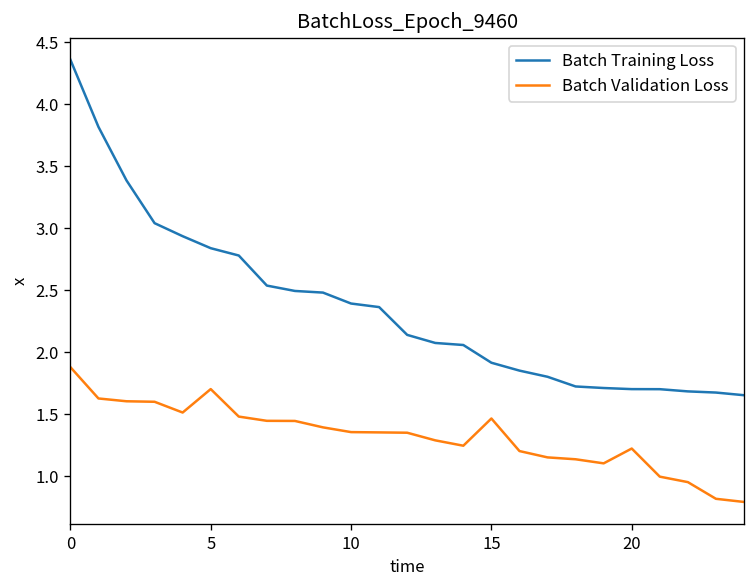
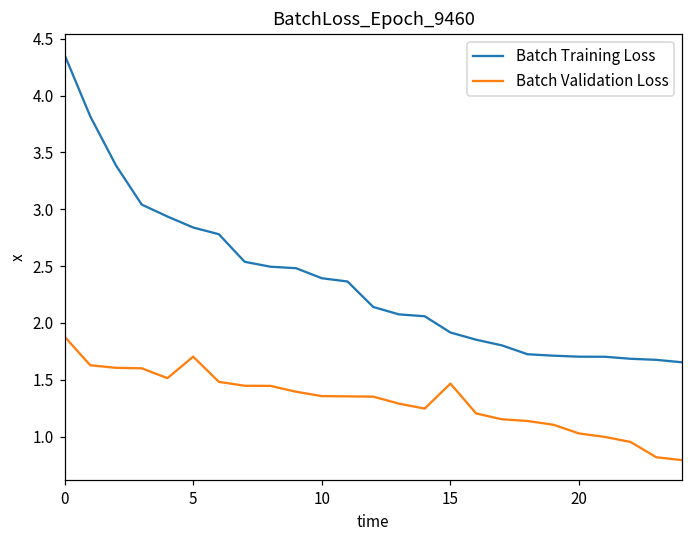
  {
    "Batch Training Loss": {
      "0": 4.36,
      "5": 2.84,
      "10": 2.39,
      "15": 1.92,
      "20": 1.70
    },
    "Batch Validation Loss": {
      "0": 1.88,
      "5": 1.70,
      "10": 1.36,
      "15": 1.47,
-     "20": 1.22
+     "20": 1.03
    }
  }
